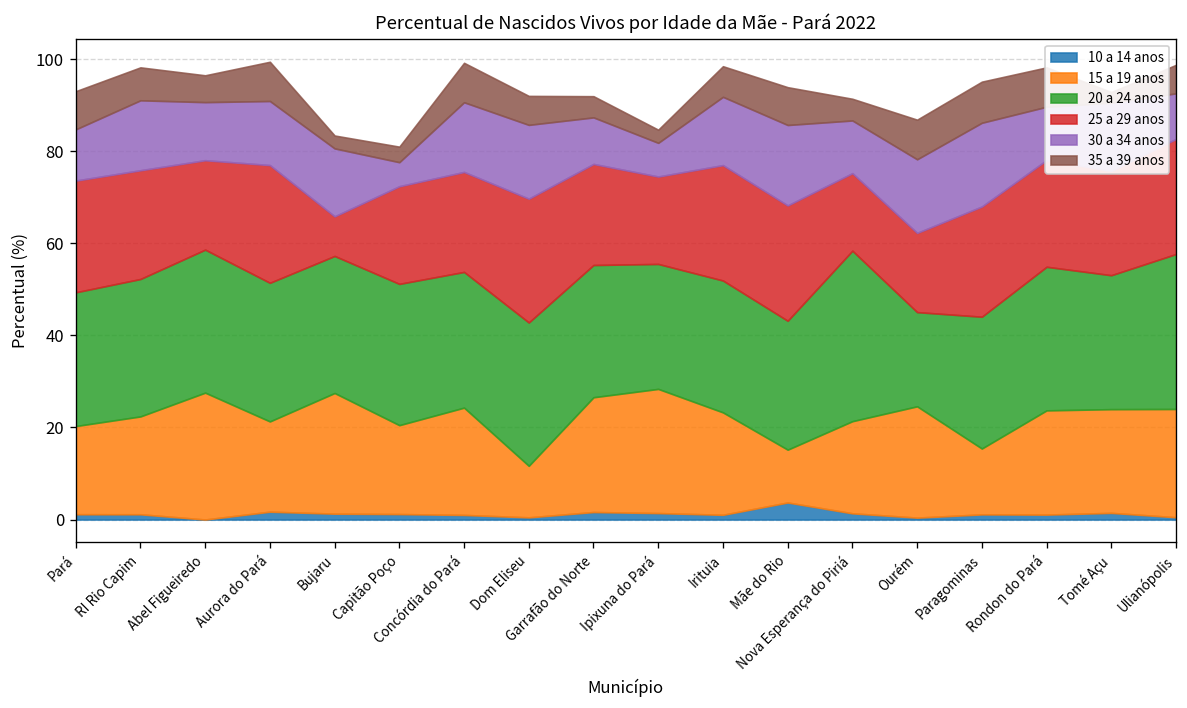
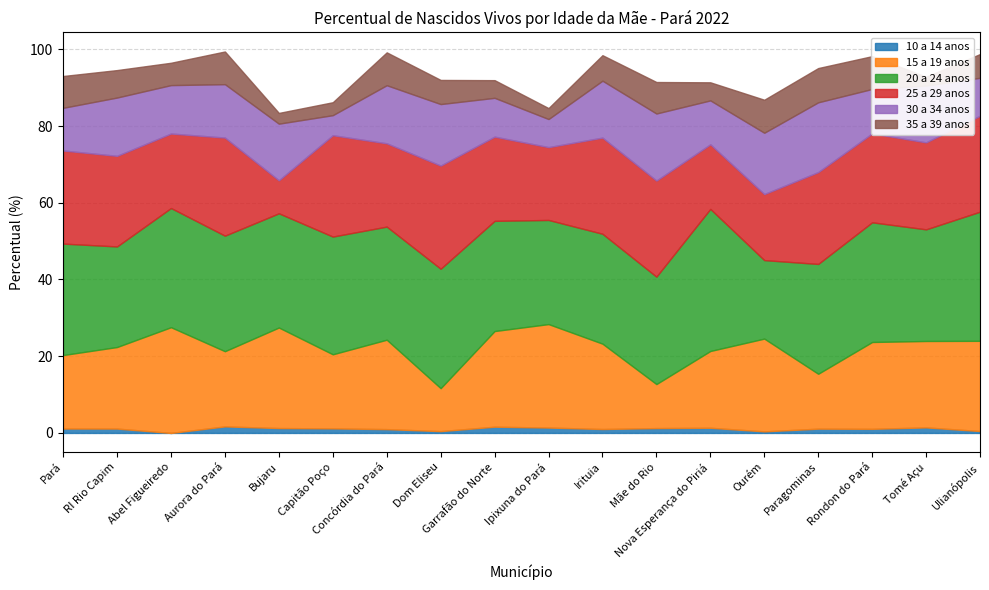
  {
    "10 a 14 anos": {
      "Pará": 1,
      "RI Rio Capim": 1,
      "Abel Figueiredo": 0,
      "Aurora do Pará": 2,
      "Bujaru": 1,
      "Capitão Poço": 1,
      "Concórdia do Pará": 1,
      "Garrafão do Norte": 2,
      "Ipixuna do Pará": 1,
      "Irituia": 1,
-     "Mãe do Rio": 4,
+     "Mãe do Rio": 1,
      "Nova Esperança do Piriá": 1,
      "Paragominas": 1,
      "Rondon do Pará": 1,
      "Tomé Açu": 1
    },
    "15 a 19 anos": {
      "Pará": 19,
      "RI Rio Capim": 21,
      "Abel Figueiredo": 28,
      "Aurora do Pará": 20,
      "Bujaru": 26,
      "Capitão Poço": 19,
      "Concórdia do Pará": 23,
      "Dom Eliseu": 11,
      "Garrafão do Norte": 25,
      "Ipixuna do Pará": 27,
      "Irituia": 22,
      "Mãe do Rio": 11,
      "Nova Esperança do Piriá": 20,
      "Ourém": 24,
      "Paragominas": 14,
      "Rondon do Pará": 23,
      "Tomé Açu": 23,
      "Ulianópolis": 24
    },
    "20 a 24 anos": {
      "Pará": 29,
-     "RI Rio Capim": 30,
+     "RI Rio Capim": 26,
      "Abel Figueiredo": 31,
      "Aurora do Pará": 30,
      "Bujaru": 30,
      "Capitão Poço": 31,
      "Concórdia do Pará": 29,
      "Dom Eliseu": 31,
      "Garrafão do Norte": 29,
      "Ipixuna do Pará": 27,
      "Irituia": 29,
      "Mãe do Rio": 28,
      "Nova Esperança do Piriá": 37,
      "Ourém": 20,
      "Paragominas": 29,
      "Rondon do Pará": 31,
      "Tomé Açu": 29,
      "Ulianópolis": 34
    },
    "25 a 29 anos": {
      "Pará": 24,
      "RI Rio Capim": 24,
      "Abel Figueiredo": 19,
      "Aurora do Pará": 26,
      "Bujaru": 9,
-     "Capitão Poço": 21,
+     "Capitão Poço": 26,
      "Concórdia do Pará": 22,
      "Dom Eliseu": 27,
      "Garrafão do Norte": 22,
      "Ipixuna do Pará": 19,
      "Irituia": 25,
      "Mãe do Rio": 25,
      "Nova Esperança do Piriá": 17,
      "Ourém": 17,
      "Paragominas": 24,
      "Tomé Açu": 23,
      "Ulianópolis": 25
    },
    "30 a 34 anos": {
      "Pará": 11,
      "RI Rio Capim": 15,
      "Abel Figueiredo": 13,
      "Aurora do Pará": 14,
      "Bujaru": 15,
      "Capitão Poço": 5,
      "Concórdia do Pará": 15,
      "Dom Eliseu": 16,
      "Garrafão do Norte": 10,
      "Ipixuna do Pará": 7,
      "Irituia": 15,
      "Mãe do Rio": 17,
      "Nova Esperança do Piriá": 11,
      "Ourém": 16,
      "Paragominas": 18,
      "Ulianópolis": 10
    },
    "35 a 39 anos": {
      "Pará": 8,
      "RI Rio Capim": 7,
      "Abel Figueiredo": 6,
      "Aurora do Pará": 9,
      "Bujaru": 3,
      "Capitão Poço": 3,
      "Concórdia do Pará": 9,
      "Dom Eliseu": 6,
      "Garrafão do Norte": 5,
      "Ipixuna do Pará": 3,
      "Irituia": 7,
      "Mãe do Rio": 8,
      "Nova Esperança do Piriá": 5,
      "Ourém": 9,
      "Paragominas": 9,
      "Ulianópolis": 6
    }
  }
